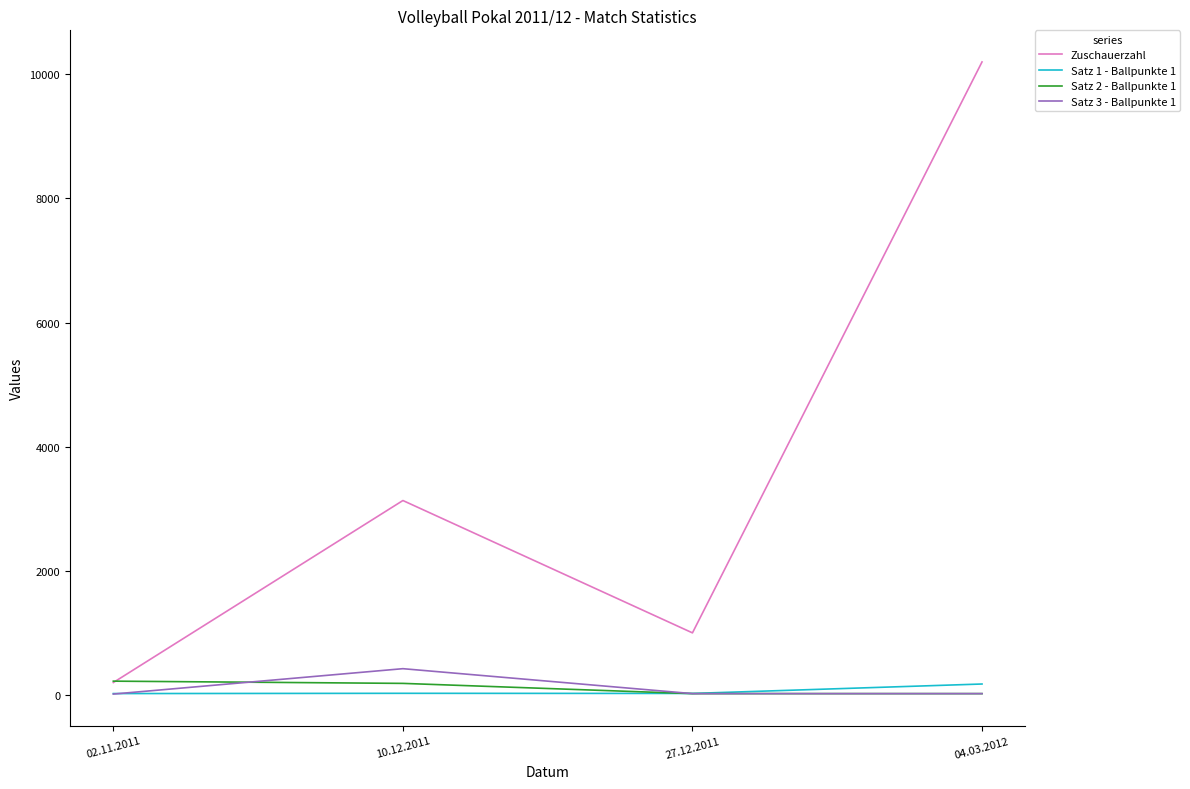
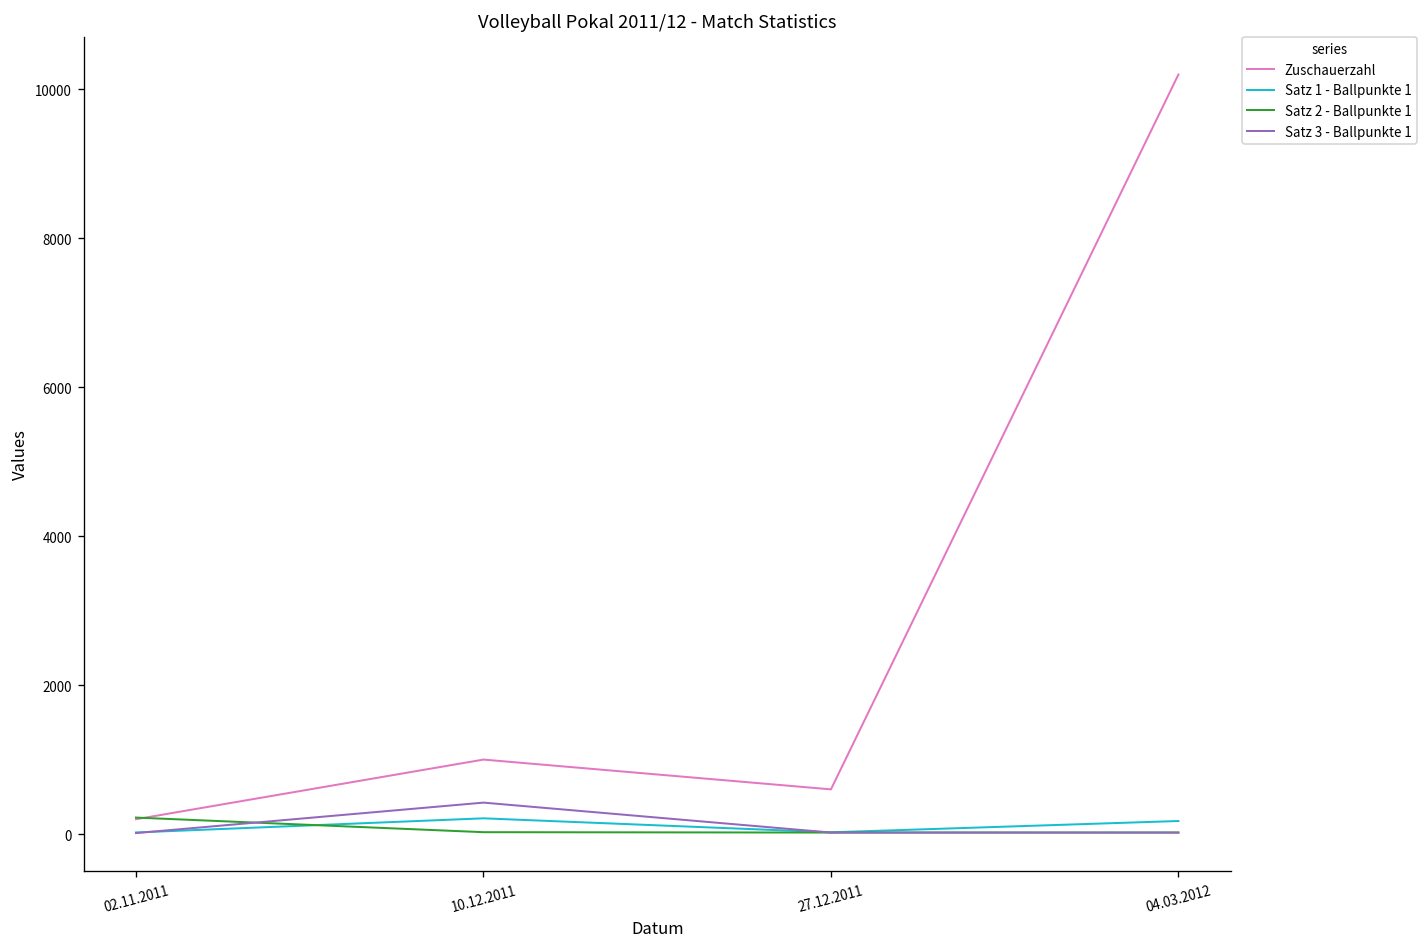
  {
    "Zuschauerzahl": {
-     "10.12.2011": 3100,
-     "27.12.2011": 1000,
+     "10.12.2011": 1000,
+     "27.12.2011": 600,
      "04.03.2012": 10200
    },
    "Satz 1 - Ballpunkte 1": {
-     "10.12.2011": 0,
+     "10.12.2011": 200,
      "04.03.2012": 200
    },
    "Satz 2 - Ballpunkte 1": {
-     "10.12.2011": 200
+     "10.12.2011": 0
    },
    "Satz 3 - Ballpunkte 1": {
      "10.12.2011": 400
    }
  }
